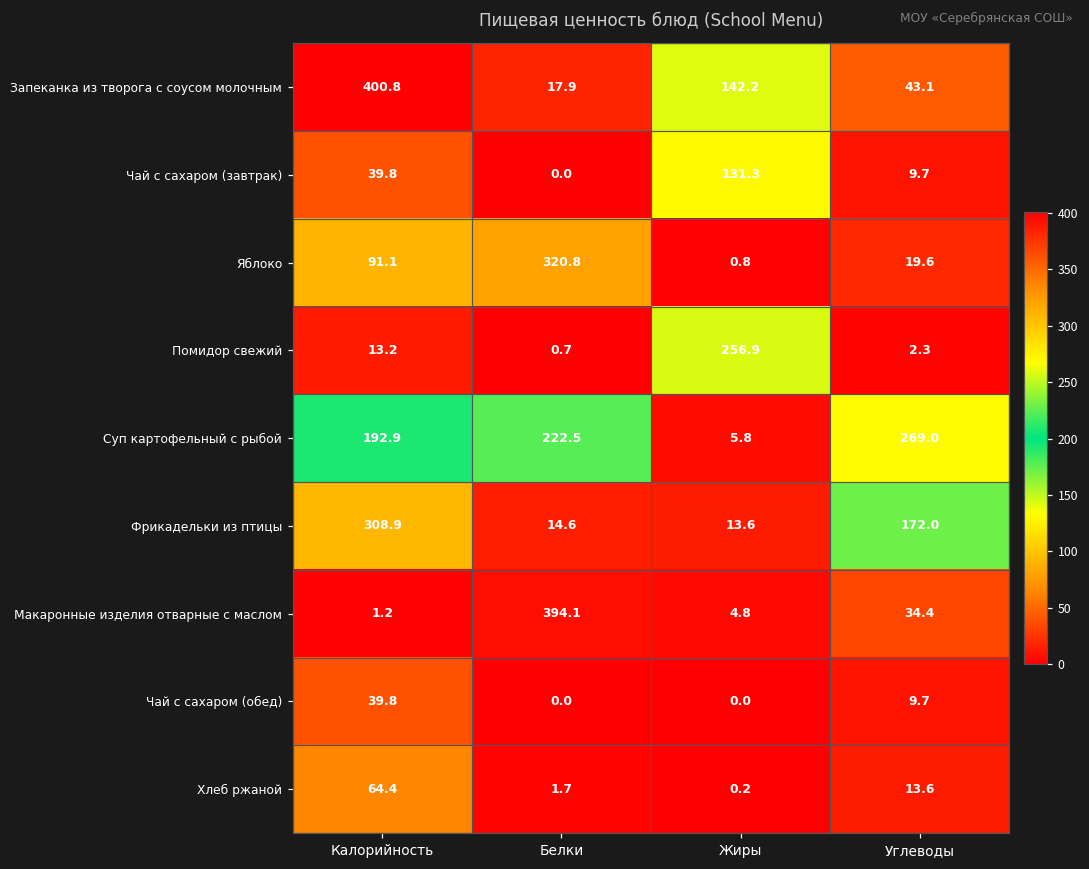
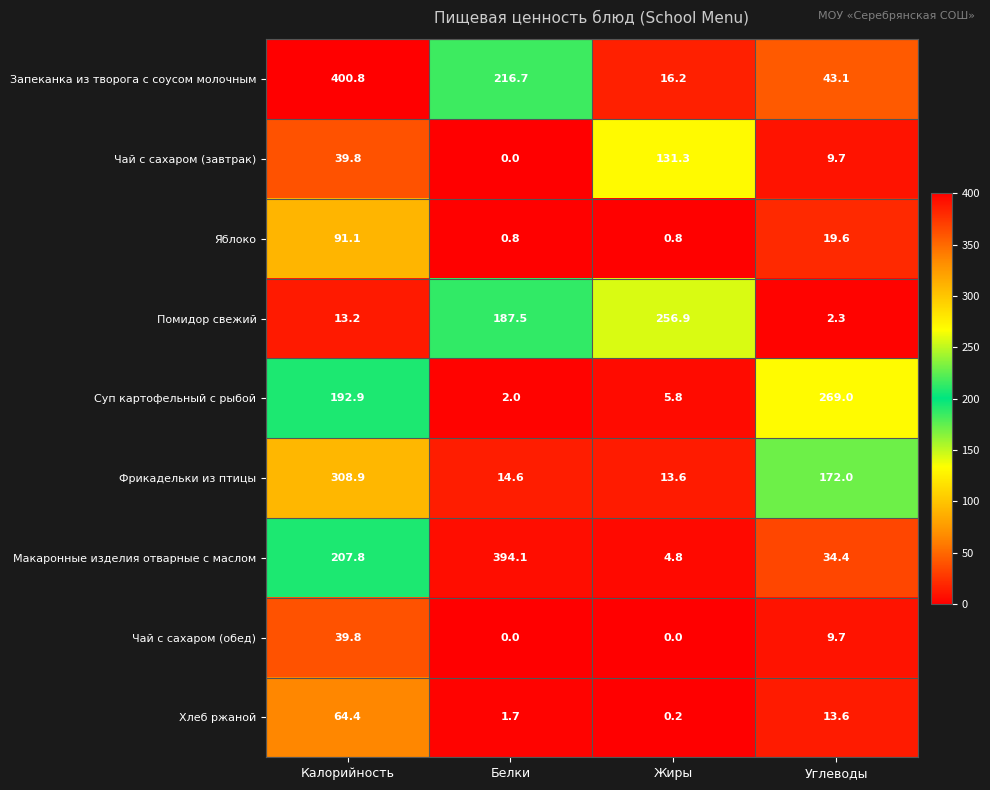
  {
    "Запеканка из творога с соусом молочным": {
      "Калорийность": 400.8,
-     "Белки": 17.9,
-     "Жиры": 142.2,
+     "Белки": 216.7,
+     "Жиры": 16.2,
      "Углеводы": 43.1
    },
    "Чай с сахаром (завтрак)": {
      "Калорийность": 39.8,
      "Белки": 0.0,
      "Жиры": 131.3,
      "Углеводы": 9.7
    },
    "Яблоко": {
      "Калорийность": 91.1,
-     "Белки": 320.8,
+     "Белки": 0.8,
      "Жиры": 0.8,
      "Углеводы": 19.6
    },
    "Помидор свежий": {
      "Калорийность": 13.2,
-     "Белки": 0.7,
+     "Белки": 187.5,
      "Жиры": 256.9,
      "Углеводы": 2.3
    },
    "Суп картофельный с рыбой": {
      "Калорийность": 192.9,
-     "Белки": 222.5,
+     "Белки": 2.0,
      "Жиры": 5.8,
      "Углеводы": 269.0
    },
    "Фрикадельки из птицы": {
      "Калорийность": 308.9,
      "Белки": 14.6,
      "Жиры": 13.6,
      "Углеводы": 172.0
    },
    "Макаронные изделия отварные с маслом": {
-     "Калорийность": 1.2,
+     "Калорийность": 207.8,
      "Белки": 394.1,
      "Жиры": 4.8,
      "Углеводы": 34.4
    },
    "Чай с сахаром (обед)": {
      "Калорийность": 39.8,
      "Белки": 0.0,
      "Жиры": 0.0,
      "Углеводы": 9.7
    },
    "Хлеб ржаной": {
      "Калорийность": 64.4,
      "Белки": 1.7,
      "Жиры": 0.2,
      "Углеводы": 13.6
    }
  }
